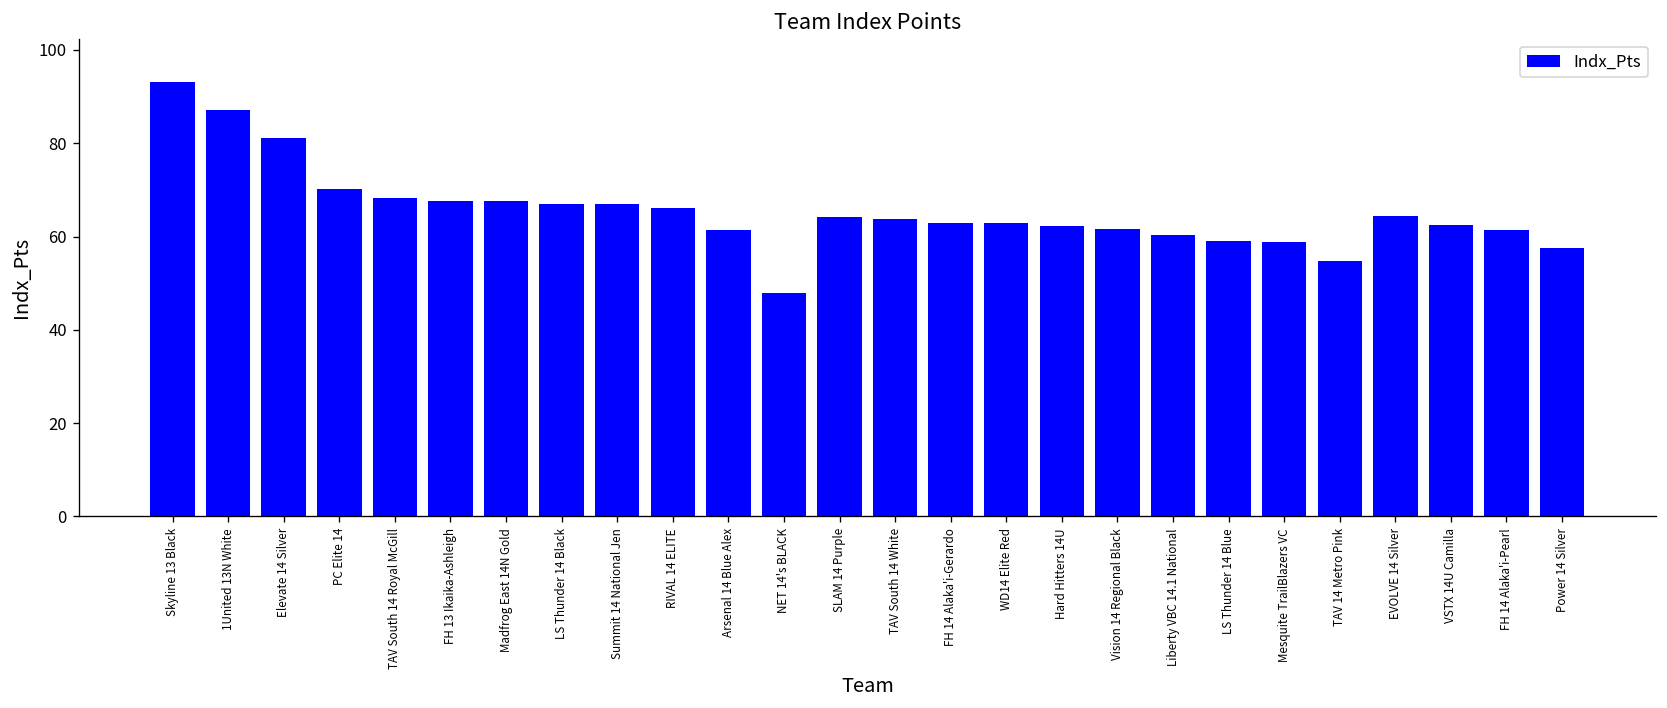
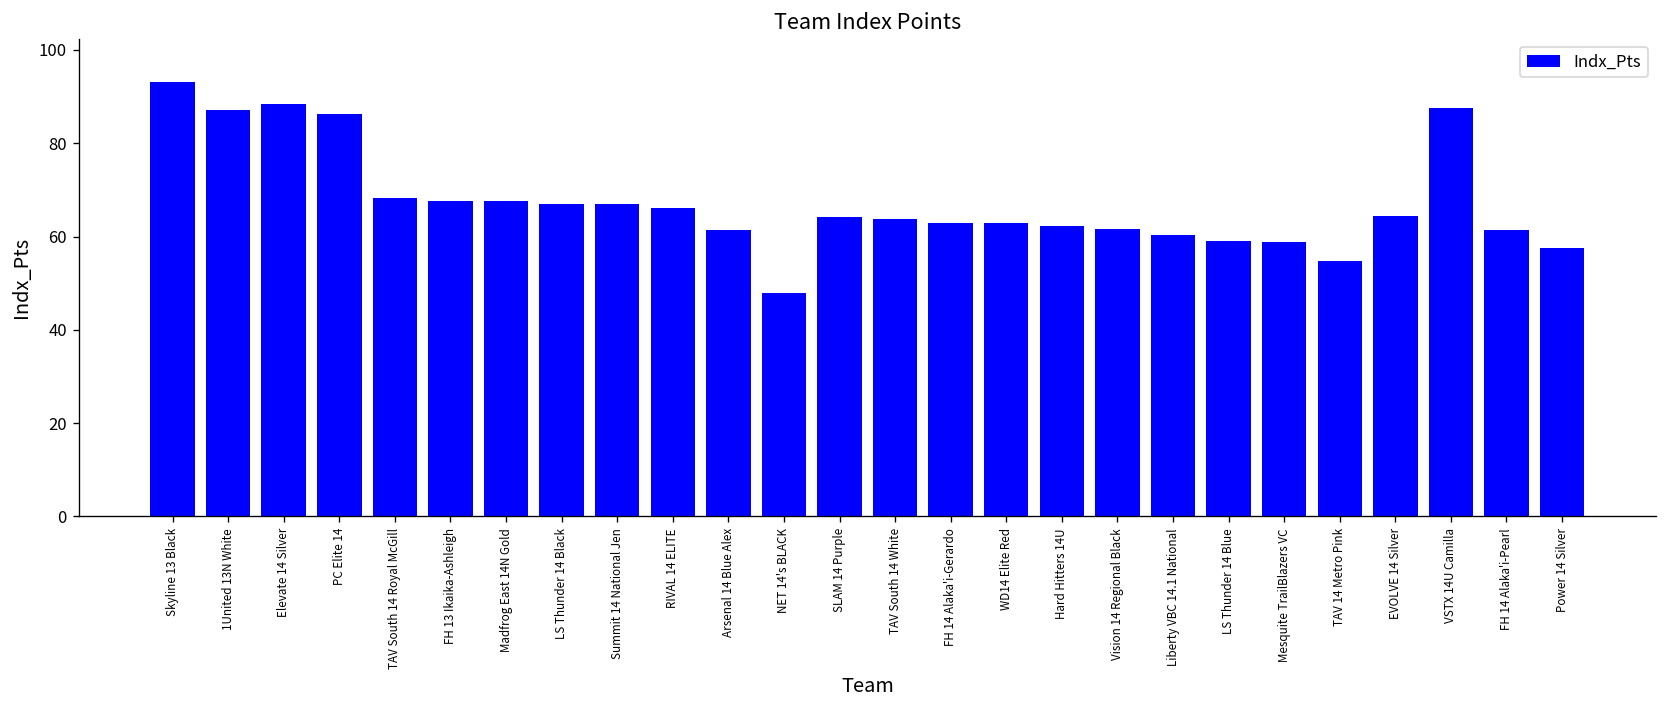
  {
    "Skyline 13 Black": 93,
    "1United 13N White": 87,
-   "Elevate 14 Silver": 81,
-   "PC Elite 14": 70,
+   "Elevate 14 Silver": 88,
+   "PC Elite 14": 86,
    "TAV South 14 Royal McGill": 68,
    "FH 13 Ikaika-Ashleigh": 68,
    "Madfrog East 14N Gold": 68,
    "LS Thunder 14 Black": 67,
    "Summit 14 National Jen": 67,
    "RIVAL 14 ELITE": 66,
    "Arsenal 14 Blue Alex": 61,
    "NET 14's BLACK": 48,
    "SLAM 14 Purple": 64,
    "TAV South 14 White": 64,
    "FH 14 Alaka'i-Gerardo": 63,
    "WD14 Elite Red": 63,
    "Hard Hitters 14U": 62,
    "Vision 14 Regional Black": 62,
    "Liberty VBC 14.1 National": 60,
    "LS Thunder 14 Blue": 59,
    "Mesquite TrailBlazers VC": 59,
    "TAV 14 Metro Pink": 55,
    "EVOLVE 14 Silver": 64,
-   "VSTX 14U Camilla": 63,
+   "VSTX 14U Camilla": 88,
    "FH 14 Alaka'i-Pearl": 61,
    "Power 14 Silver": 58
  }
